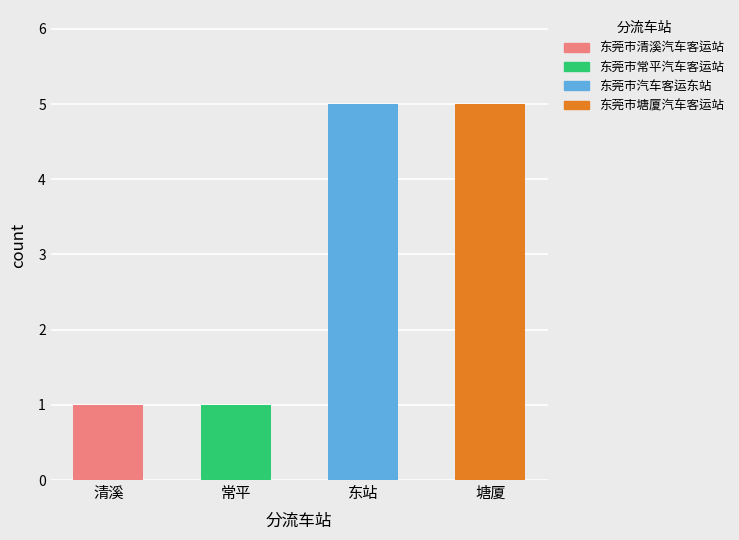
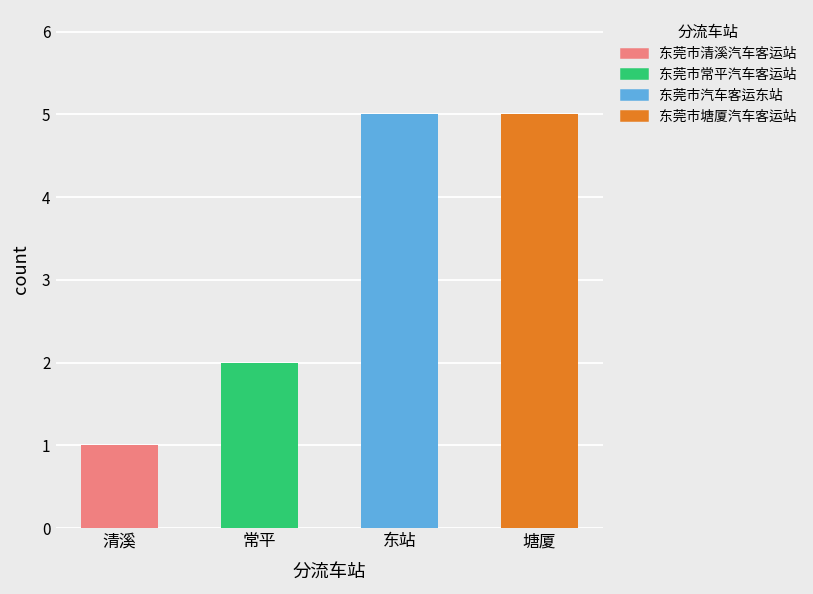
  {
    "清溪": 1,
-   "常平": 1,
+   "常平": 2,
    "东站": 5,
    "塘厦": 5
  }
